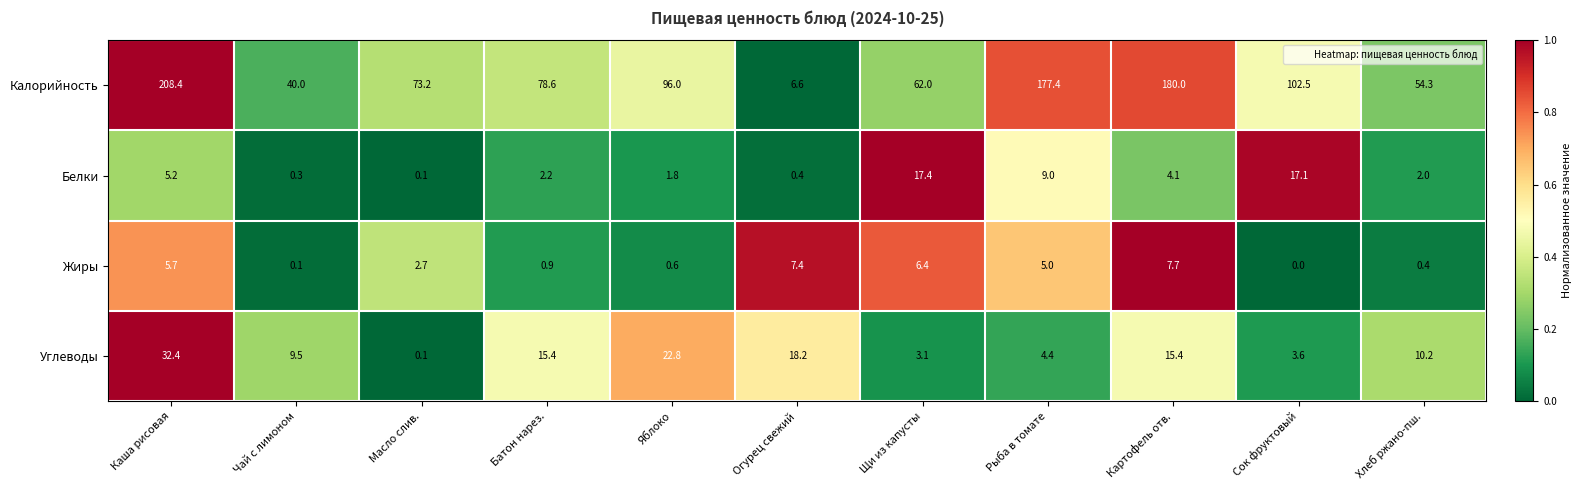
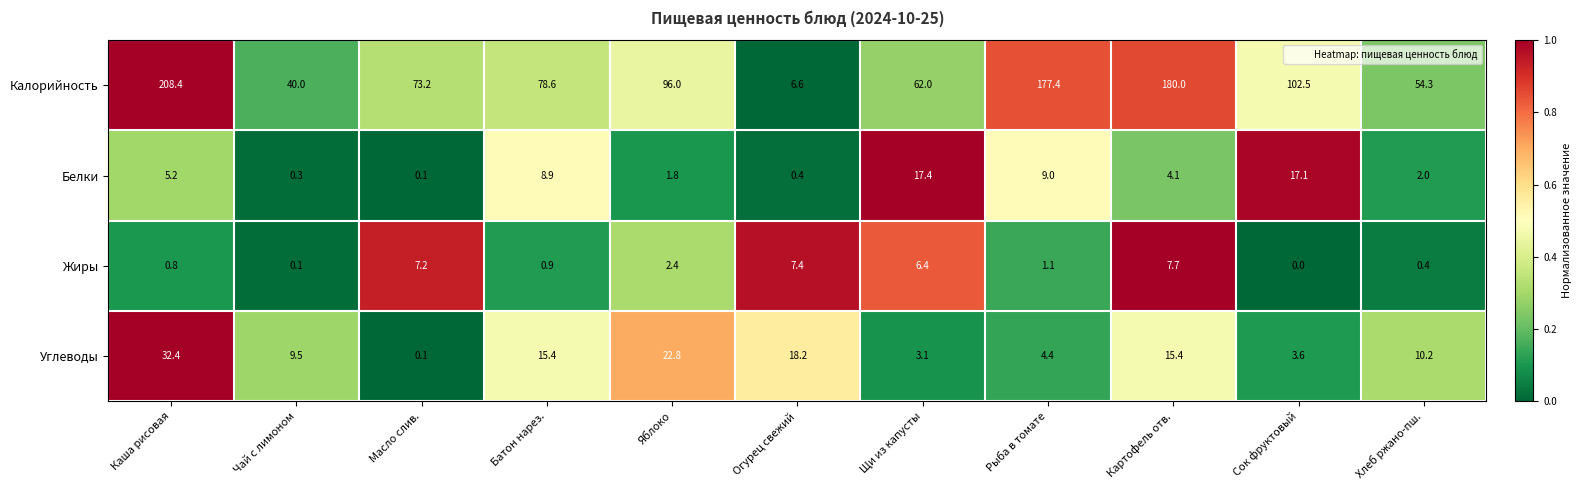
  {
    "Калорийность": {
      "Каша рисовая": 208.4,
      "Чай с лимоном": 40.0,
      "Масло слив.": 73.2,
      "Батон нарез.": 78.6,
      "Яблоко": 96.0,
      "Огурец свежий": 6.6,
      "Щи из капусты": 62.0,
      "Рыба в томате": 177.4,
      "Картофель отв.": 180.0,
      "Сок фруктовый": 102.5,
      "Хлеб ржано-пш.": 54.3
    },
    "Белки": {
      "Каша рисовая": 5.2,
      "Чай с лимоном": 0.3,
      "Масло слив.": 0.1,
-     "Батон нарез.": 2.2,
+     "Батон нарез.": 8.9,
      "Яблоко": 1.8,
      "Огурец свежий": 0.4,
      "Щи из капусты": 17.4,
      "Рыба в томате": 9.0,
      "Картофель отв.": 4.1,
      "Сок фруктовый": 17.1,
      "Хлеб ржано-пш.": 2.0
    },
    "Жиры": {
-     "Каша рисовая": 5.7,
+     "Каша рисовая": 0.8,
      "Чай с лимоном": 0.1,
-     "Масло слив.": 2.7,
+     "Масло слив.": 7.2,
      "Батон нарез.": 0.9,
-     "Яблоко": 0.6,
+     "Яблоко": 2.4,
      "Огурец свежий": 7.4,
      "Щи из капусты": 6.4,
-     "Рыба в томате": 5.0,
+     "Рыба в томате": 1.1,
      "Картофель отв.": 7.7,
      "Сок фруктовый": 0.0,
      "Хлеб ржано-пш.": 0.4
    },
    "Углеводы": {
      "Каша рисовая": 32.4,
      "Чай с лимоном": 9.5,
      "Масло слив.": 0.1,
      "Батон нарез.": 15.4,
      "Яблоко": 22.8,
      "Огурец свежий": 18.2,
      "Щи из капусты": 3.1,
      "Рыба в томате": 4.4,
      "Картофель отв.": 15.4,
      "Сок фруктовый": 3.6,
      "Хлеб ржано-пш.": 10.2
    }
  }
